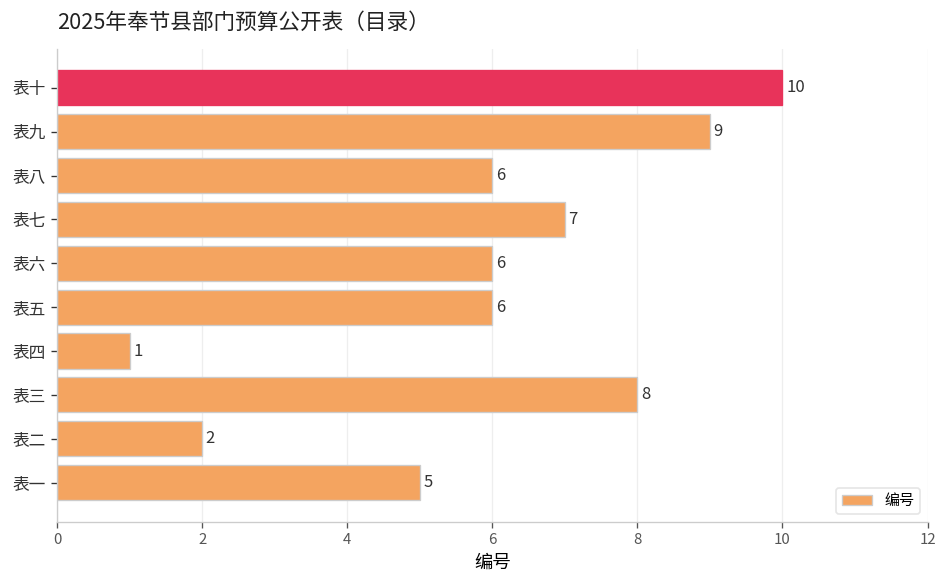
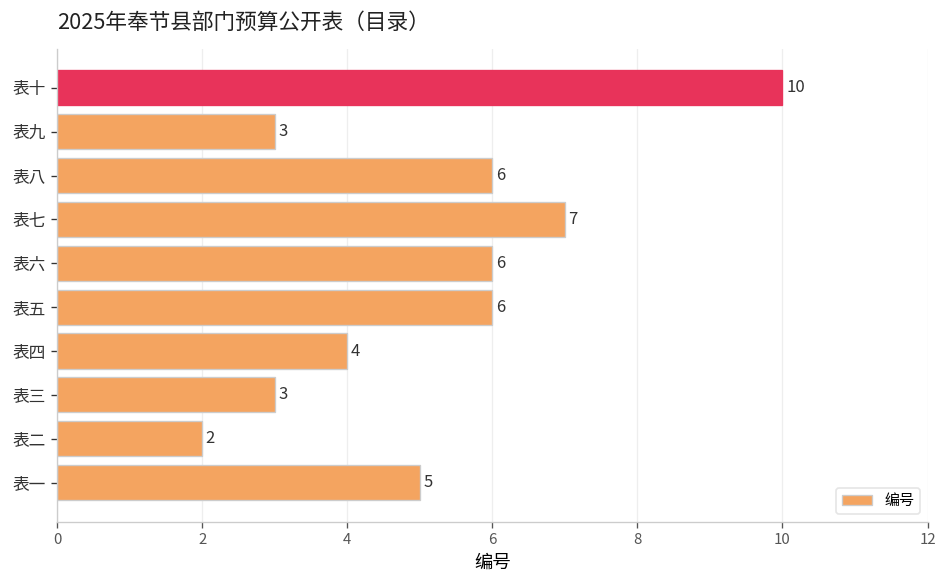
  {
    "表十": 10,
-   "表九": 9,
+   "表九": 3,
    "表八": 6,
    "表七": 7,
    "表六": 6,
    "表五": 6,
-   "表四": 1,
-   "表三": 8,
+   "表四": 4,
+   "表三": 3,
    "表二": 2,
    "表一": 5
  }
